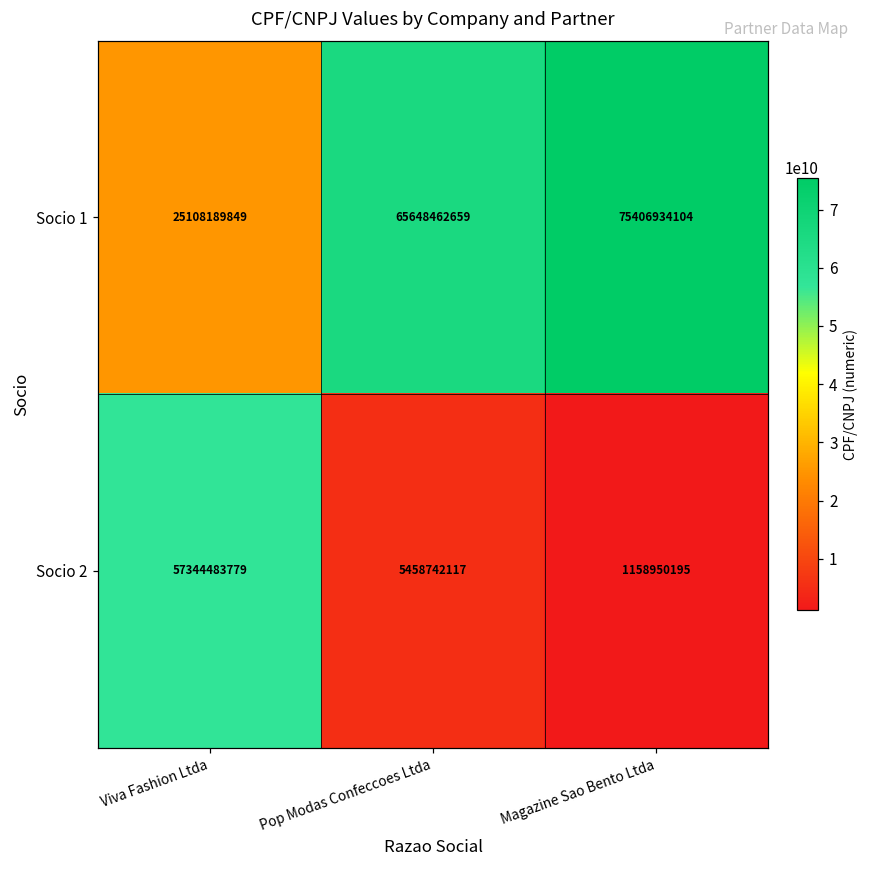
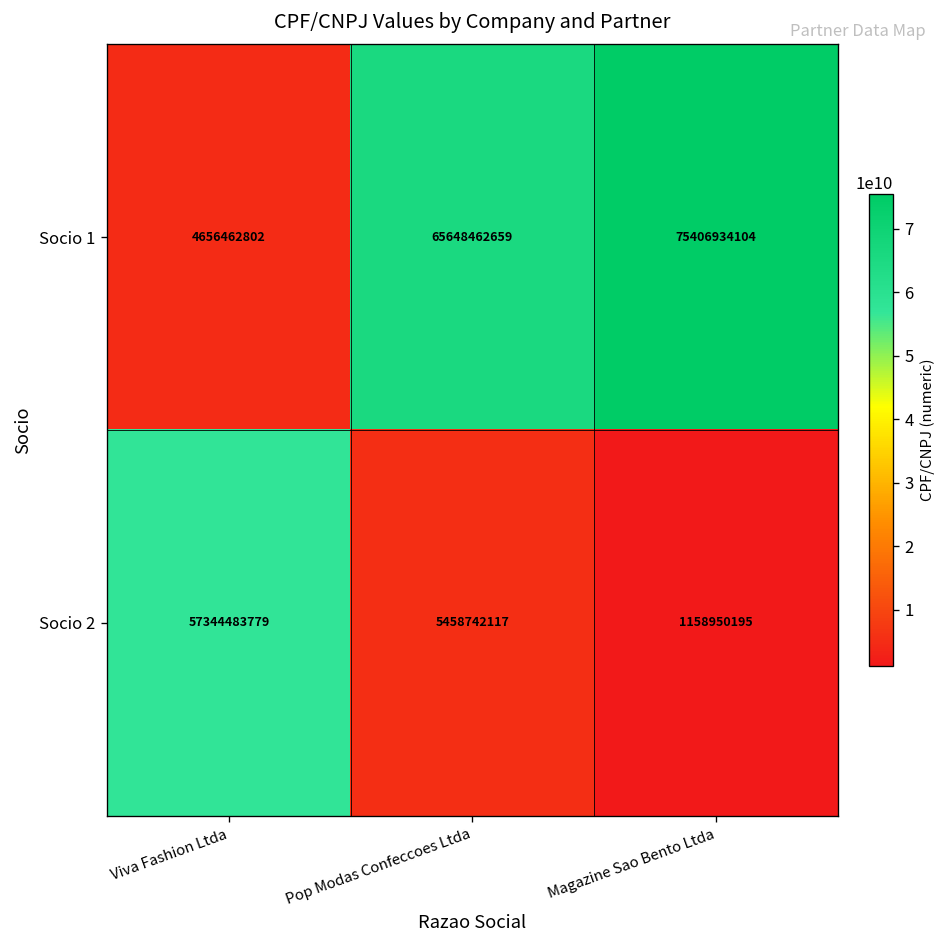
  {
    "Socio 1": {
-     "Viva Fashion Ltda": 25108189849,
+     "Viva Fashion Ltda": 4656462802,
      "Pop Modas Confeccoes Ltda": 65648462659,
      "Magazine Sao Bento Ltda": 75406934104
    },
    "Socio 2": {
      "Viva Fashion Ltda": 57344483779,
      "Pop Modas Confeccoes Ltda": 5458742117,
      "Magazine Sao Bento Ltda": 1158950195
    }
  }
